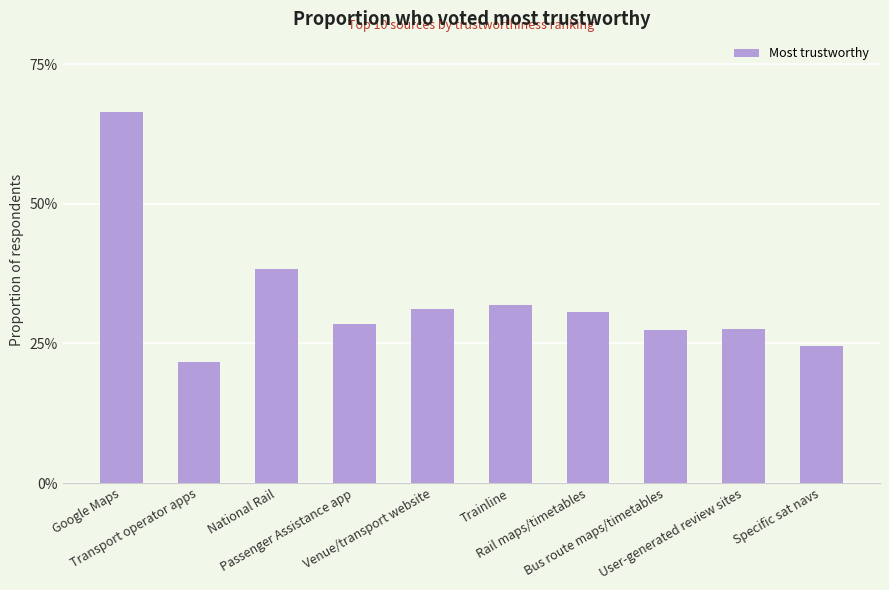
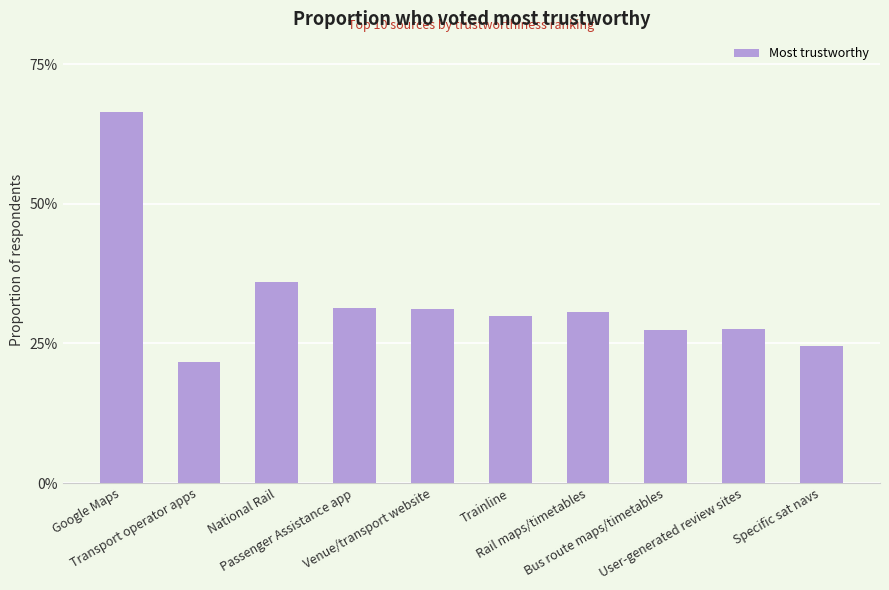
  {
    "Google Maps": "66%",
    "Transport operator apps": "22%",
-   "National Rail": "38%",
-   "Passenger Assistance app": "29%",
+   "National Rail": "36%",
+   "Passenger Assistance app": "31%",
    "Venue/transport website": "31%",
-   "Trainline": "32%",
+   "Trainline": "30%",
    "Rail maps/timetables": "31%",
    "Bus route maps/timetables": "27%",
    "User-generated review sites": "28%",
    "Specific sat navs": "24%"
  }
